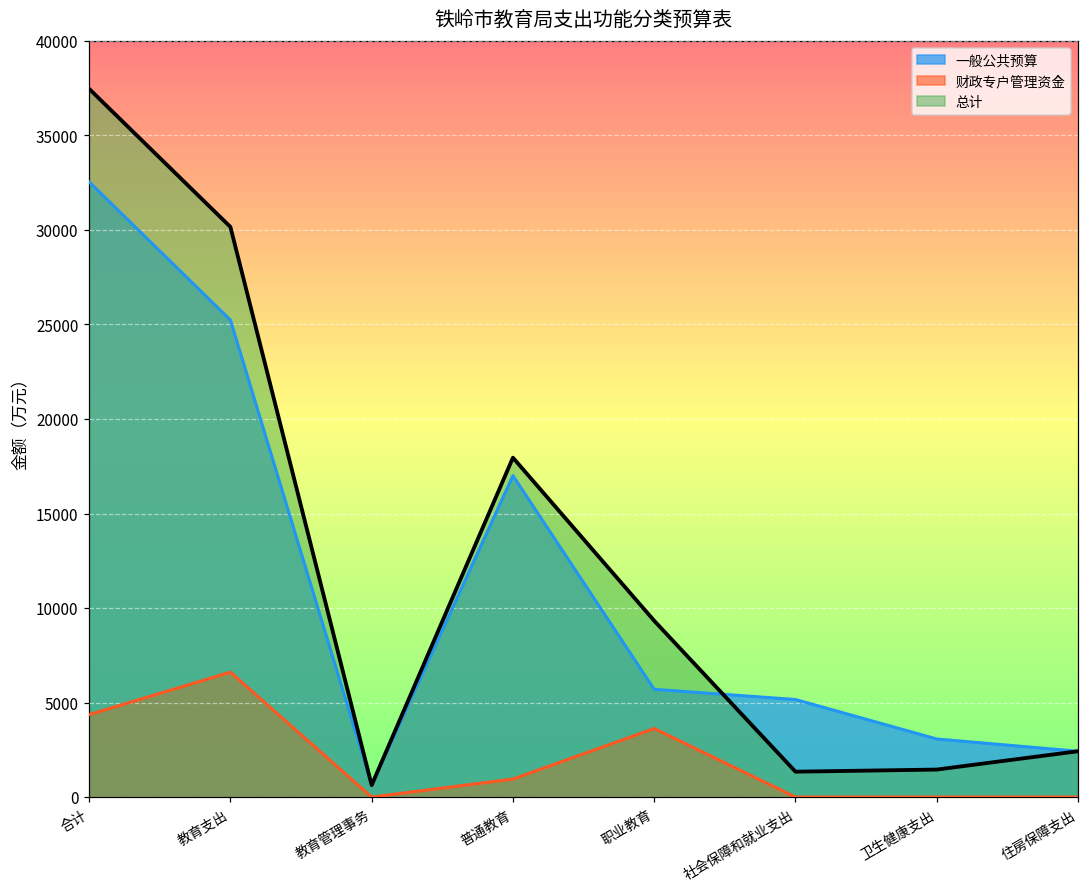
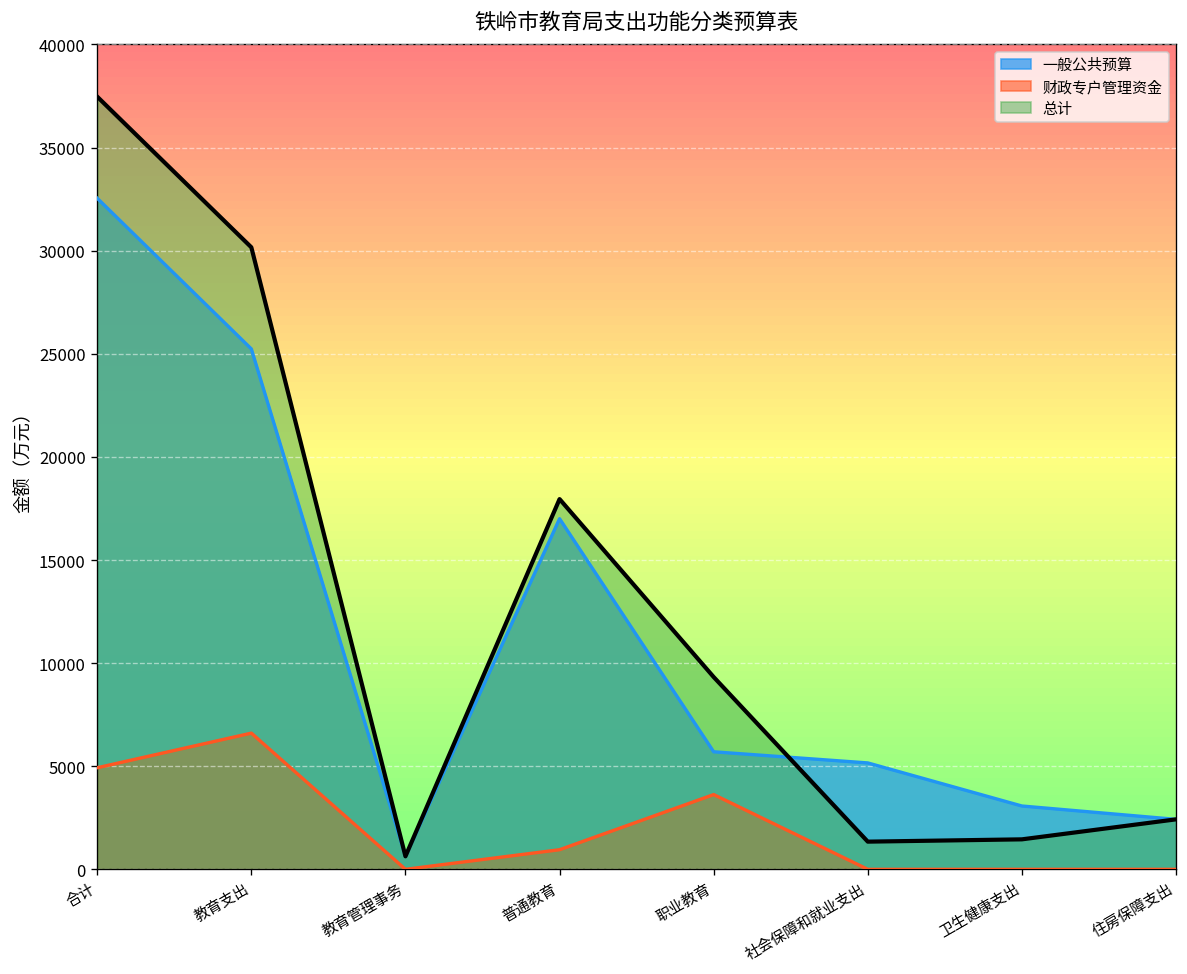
  {
    "一般公共预算": {
      "合计": 32500,
      "教育支出": 25200,
      "普通教育": 17000,
      "职业教育": 5700,
      "社会保障和就业支出": 5200,
      "卫生健康支出": 3100
    },
    "财政专户管理资金": {
-     "合计": 4400,
+     "合计": 4900,
      "教育支出": 6600,
      "教育管理事务": 0,
      "普通教育": 1000,
      "职业教育": 3600,
      "社会保障和就业支出": 0,
      "卫生健康支出": 0,
      "住房保障支出": 0
    },
    "总计": {
      "合计": 37500,
      "教育支出": 30200,
      "普通教育": 18000,
      "职业教育": 9300,
      "社会保障和就业支出": 1300,
      "卫生健康支出": 1500
    }
  }
